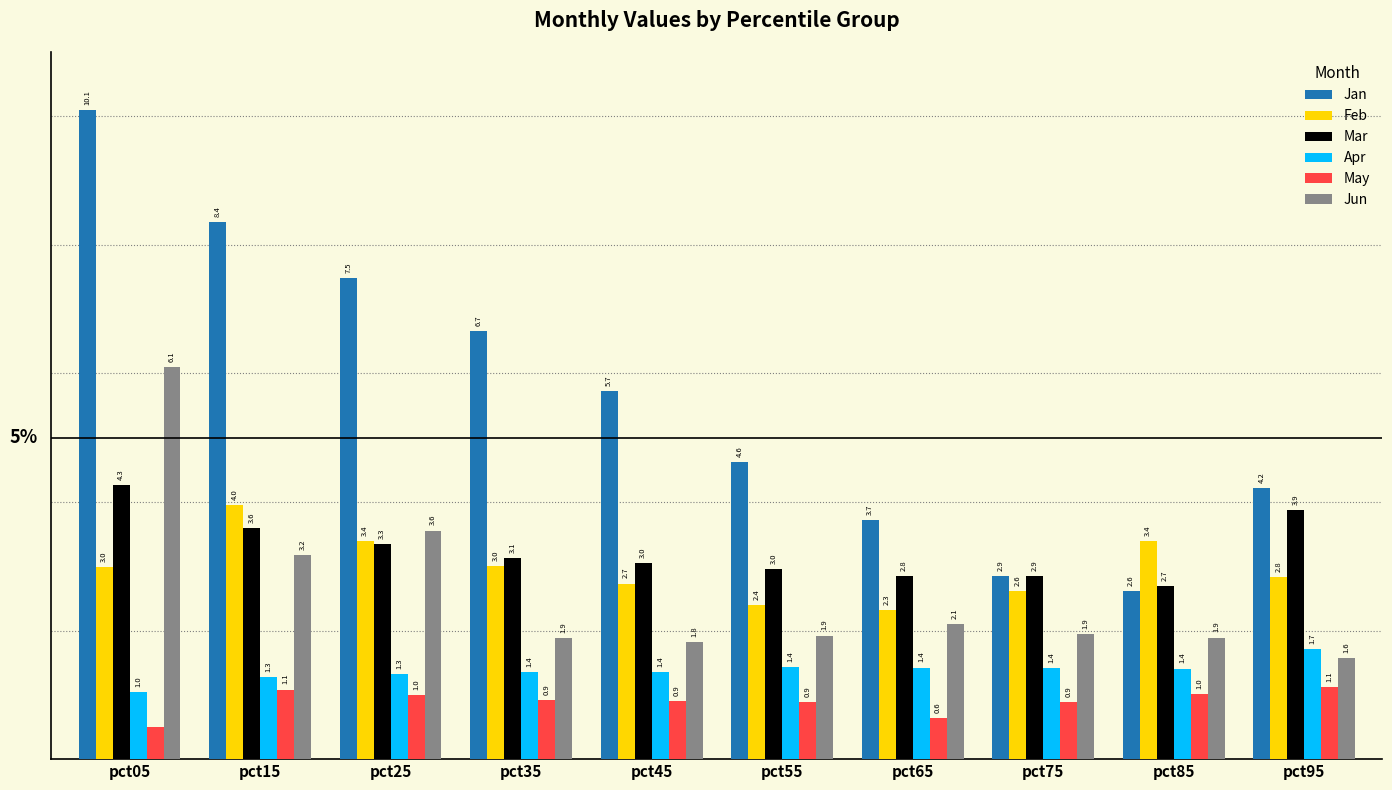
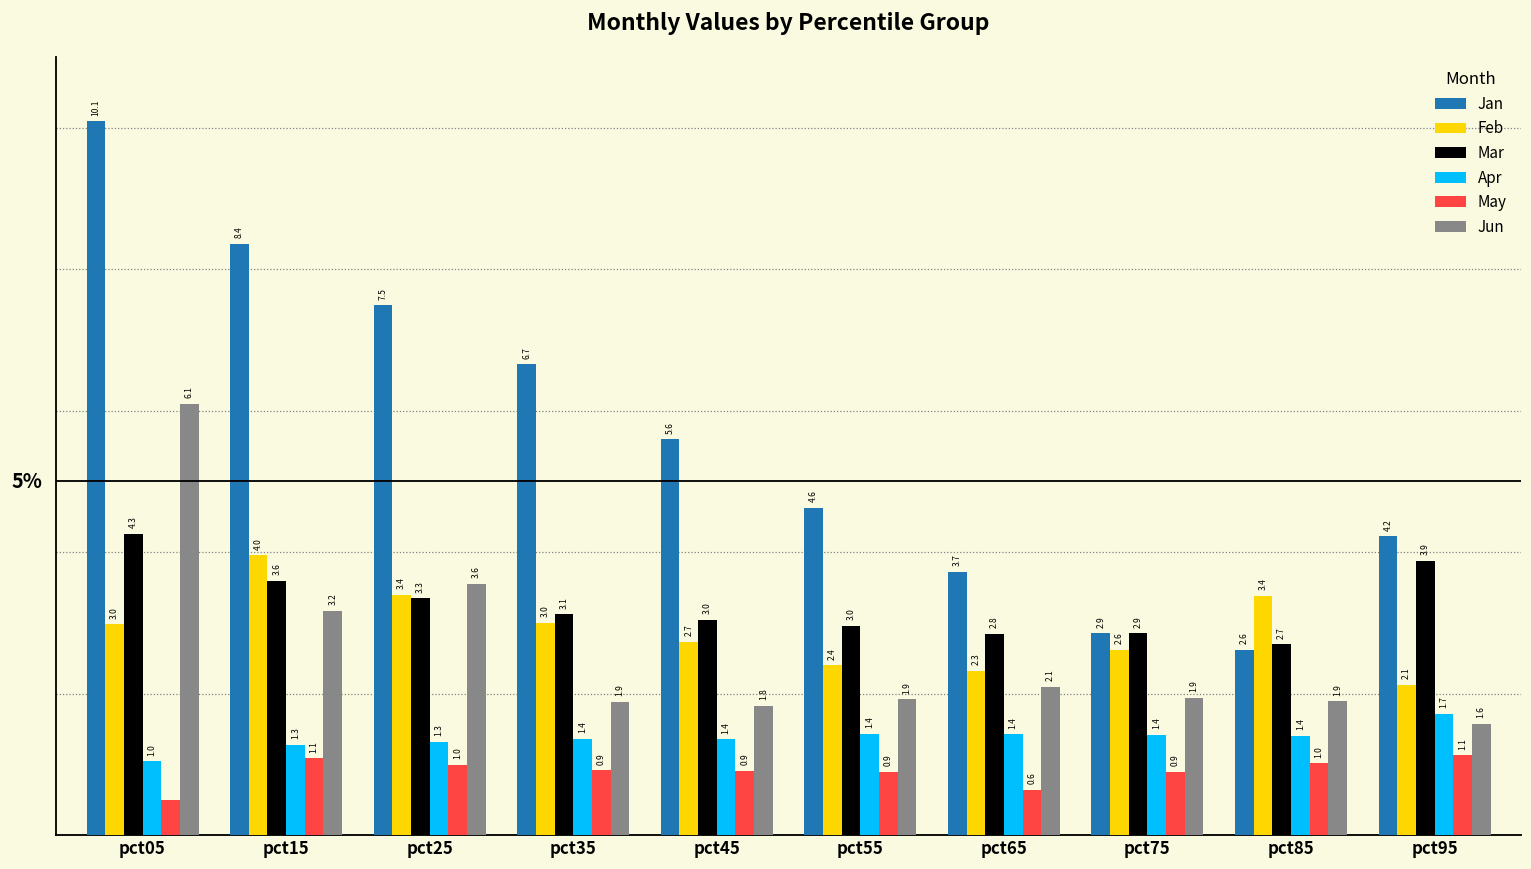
  {
    "Jan": {
      "pct05": 10.1,
      "pct15": 8.4,
      "pct25": 7.5,
      "pct35": 6.7,
-     "pct45": 5.7,
+     "pct45": 5.6,
      "pct55": 4.6,
      "pct65": 3.7,
      "pct75": 2.9,
      "pct85": 2.6,
      "pct95": 4.2
    },
    "Feb": {
      "pct05": 3.0,
      "pct15": 4.0,
      "pct25": 3.4,
      "pct35": 3.0,
      "pct45": 2.7,
      "pct55": 2.4,
      "pct65": 2.3,
      "pct75": 2.6,
      "pct85": 3.4,
-     "pct95": 2.8
+     "pct95": 2.1
    },
    "Mar": {
      "pct05": 4.3,
      "pct15": 3.6,
      "pct25": 3.3,
      "pct35": 3.1,
      "pct45": 3.0,
      "pct55": 3.0,
      "pct65": 2.8,
      "pct75": 2.9,
      "pct85": 2.7,
      "pct95": 3.9
    },
    "Apr": {
      "pct05": 1.0,
      "pct15": 1.3,
      "pct25": 1.3,
      "pct35": 1.4,
      "pct45": 1.4,
      "pct55": 1.4,
      "pct65": 1.4,
      "pct75": 1.4,
      "pct85": 1.4,
      "pct95": 1.7
    },
    "May": {
      "pct15": 1.1,
      "pct25": 1.0,
      "pct35": 0.9,
      "pct45": 0.9,
      "pct55": 0.9,
      "pct65": 0.6,
      "pct75": 0.9,
      "pct85": 1.0,
      "pct95": 1.1
    },
    "Jun": {
      "pct05": 6.1,
      "pct15": 3.2,
      "pct25": 3.6,
      "pct35": 1.9,
      "pct45": 1.8,
      "pct55": 1.9,
      "pct65": 2.1,
      "pct75": 1.9,
      "pct85": 1.9,
      "pct95": 1.6
    }
  }
